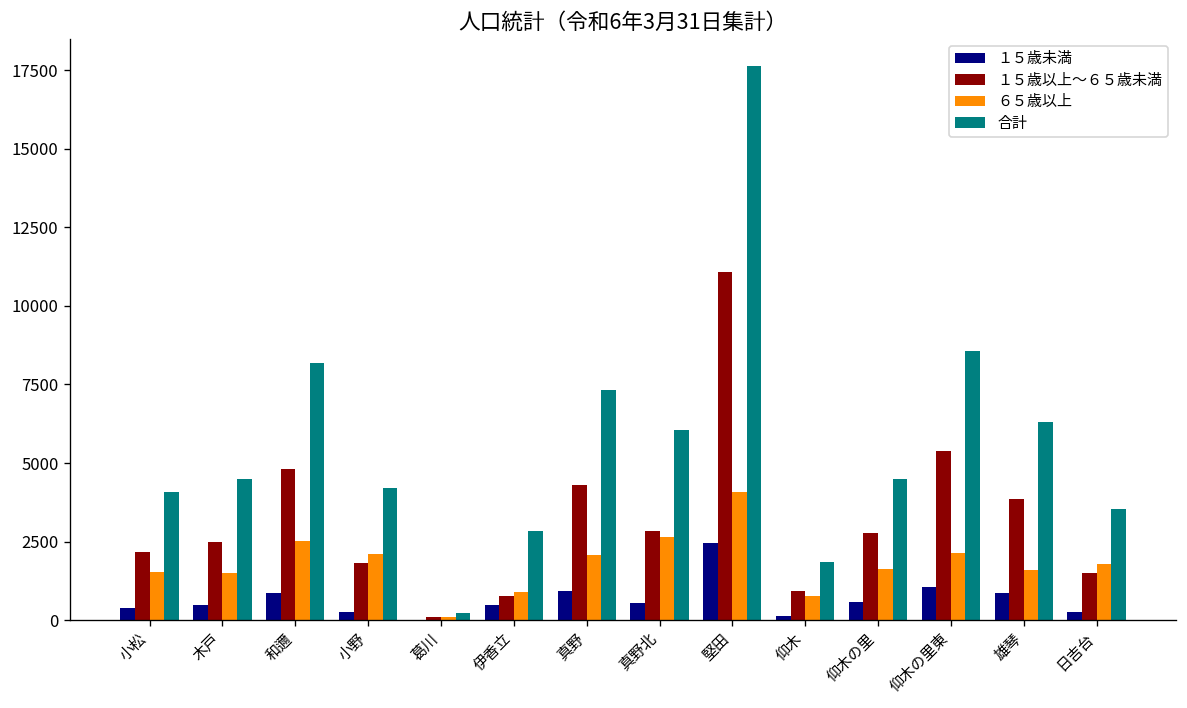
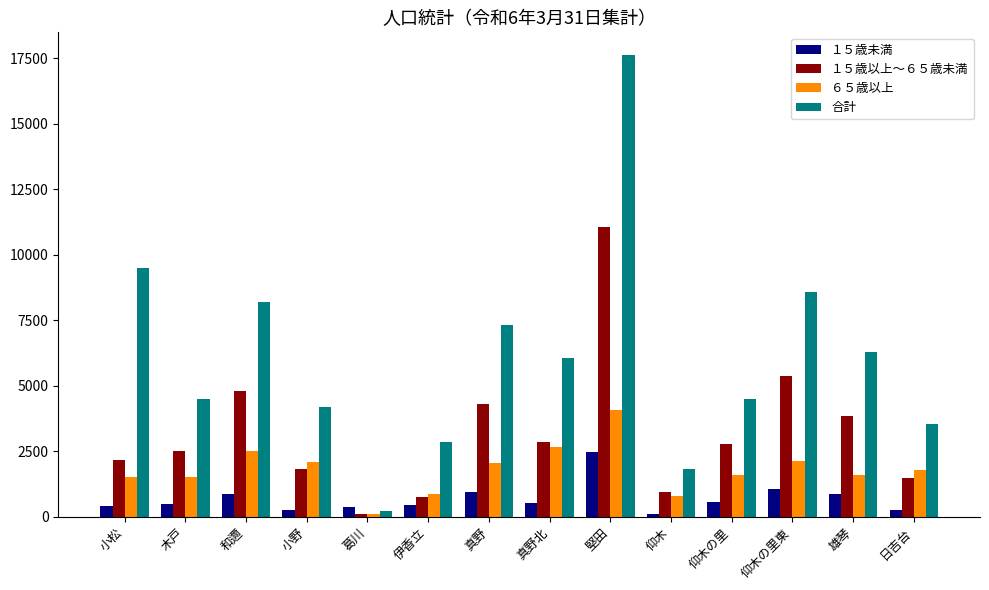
  {
    "１５歳未満": {
      "小松": 400,
      "木戸": 500,
      "和邇": 900,
      "小野": 300,
-     "葛川": 0,
+     "葛川": 400,
      "伊香立": 500,
      "真野": 900,
      "真野北": 500,
      "堅田": 2500,
      "仰木": 100,
      "仰木の里": 600,
      "仰木の里東": 1100,
      "雄琴": 900,
      "日吉台": 300
    },
    "１５歳以上～６５歳未満": {
      "小松": 2200,
      "木戸": 2500,
      "和邇": 4800,
      "小野": 1800,
      "葛川": 100,
      "伊香立": 800,
      "真野": 4300,
      "真野北": 2800,
      "堅田": 11100,
      "仰木": 900,
      "仰木の里": 2800,
      "仰木の里東": 5400,
      "雄琴": 3800,
      "日吉台": 1500
    },
    "６５歳以上": {
      "小松": 1500,
      "木戸": 1500,
      "和邇": 2500,
      "小野": 2100,
      "葛川": 100,
      "伊香立": 900,
      "真野": 2100,
      "真野北": 2700,
      "堅田": 4100,
      "仰木": 800,
      "仰木の里": 1600,
      "仰木の里東": 2100,
      "雄琴": 1600,
      "日吉台": 1800
    },
    "合計": {
-     "小松": 4100,
+     "小松": 9500,
      "木戸": 4500,
      "和邇": 8200,
      "小野": 4200,
      "葛川": 200,
      "伊香立": 2800,
      "真野": 7300,
      "真野北": 6100,
      "堅田": 17600,
      "仰木": 1800,
      "仰木の里": 4500,
      "仰木の里東": 8600,
      "雄琴": 6300,
      "日吉台": 3500
    }
  }
